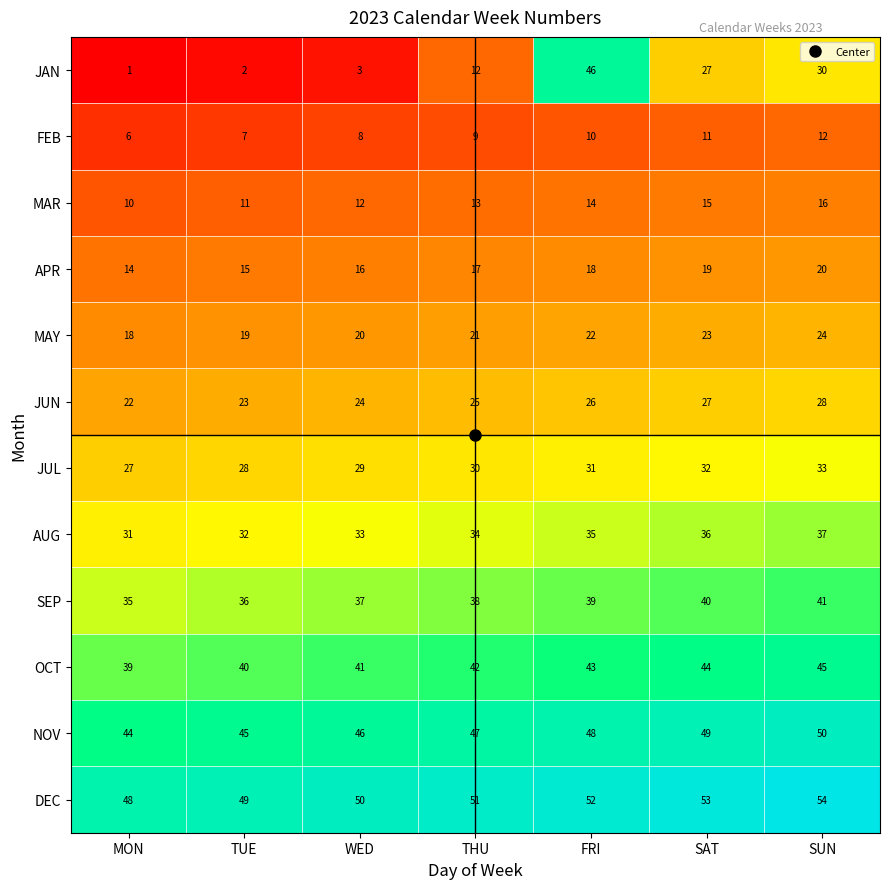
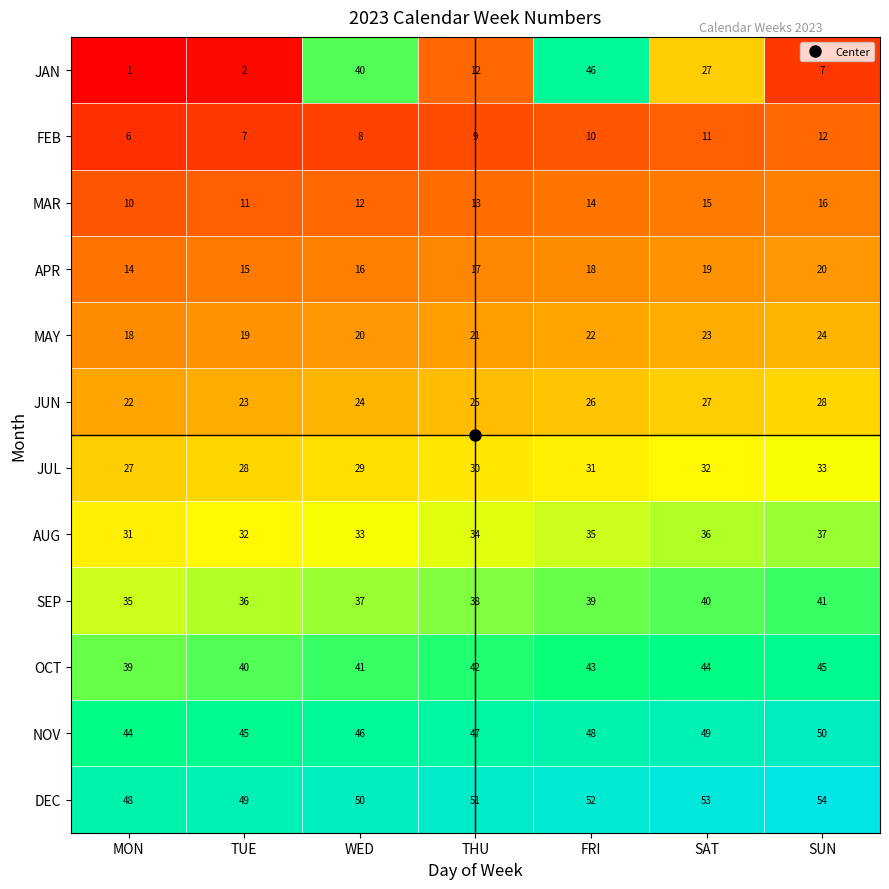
  {
    "JAN": {
      "MON": 1,
      "TUE": 2,
-     "WED": 3,
+     "WED": 40,
      "THU": 12,
      "FRI": 46,
      "SAT": 27,
-     "SUN": 30
+     "SUN": 7
    },
    "FEB": {
      "MON": 6,
      "TUE": 7,
      "WED": 8,
      "THU": 9,
      "FRI": 10,
      "SAT": 11,
      "SUN": 12
    },
    "MAR": {
      "MON": 10,
      "TUE": 11,
      "WED": 12,
      "THU": 13,
      "FRI": 14,
      "SAT": 15,
      "SUN": 16
    },
    "APR": {
      "MON": 14,
      "TUE": 15,
      "WED": 16,
      "THU": 17,
      "FRI": 18,
      "SAT": 19,
      "SUN": 20
    },
    "MAY": {
      "MON": 18,
      "TUE": 19,
      "WED": 20,
      "THU": 21,
      "FRI": 22,
      "SAT": 23,
      "SUN": 24
    },
    "JUN": {
      "MON": 22,
      "TUE": 23,
      "WED": 24,
      "THU": 25,
      "FRI": 26,
      "SAT": 27,
      "SUN": 28
    },
    "JUL": {
      "MON": 27,
      "TUE": 28,
      "WED": 29,
      "THU": 30,
      "FRI": 31,
      "SAT": 32,
      "SUN": 33
    },
    "AUG": {
      "MON": 31,
      "TUE": 32,
      "WED": 33,
      "THU": 34,
      "FRI": 35,
      "SAT": 36,
      "SUN": 37
    },
    "SEP": {
      "MON": 35,
      "TUE": 36,
      "WED": 37,
      "THU": 38,
      "FRI": 39,
      "SAT": 40,
      "SUN": 41
    },
    "OCT": {
      "MON": 39,
      "TUE": 40,
      "WED": 41,
      "THU": 42,
      "FRI": 43,
      "SAT": 44,
      "SUN": 45
    },
    "NOV": {
      "MON": 44,
      "TUE": 45,
      "WED": 46,
      "THU": 47,
      "FRI": 48,
      "SAT": 49,
      "SUN": 50
    },
    "DEC": {
      "MON": 48,
      "TUE": 49,
      "WED": 50,
      "THU": 51,
      "FRI": 52,
      "SAT": 53,
      "SUN": 54
    }
  }
